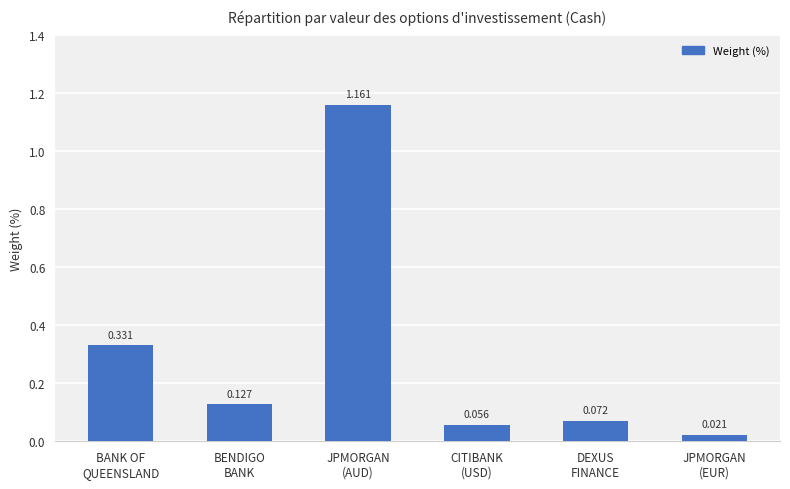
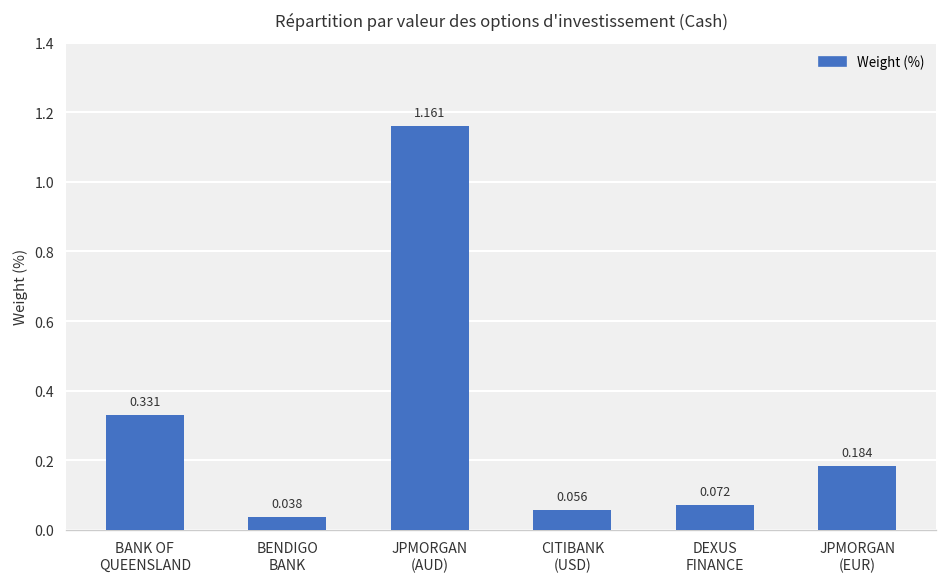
  {
    "BANK OF QUEENSLAND": 0.331,
-   "BENDIGO BANK": 0.127,
+   "BENDIGO BANK": 0.038,
    "JPMORGAN (AUD)": 1.161,
    "CITIBANK (USD)": 0.056,
    "DEXUS FINANCE": 0.072,
-   "JPMORGAN (EUR)": 0.021
+   "JPMORGAN (EUR)": 0.184
  }
